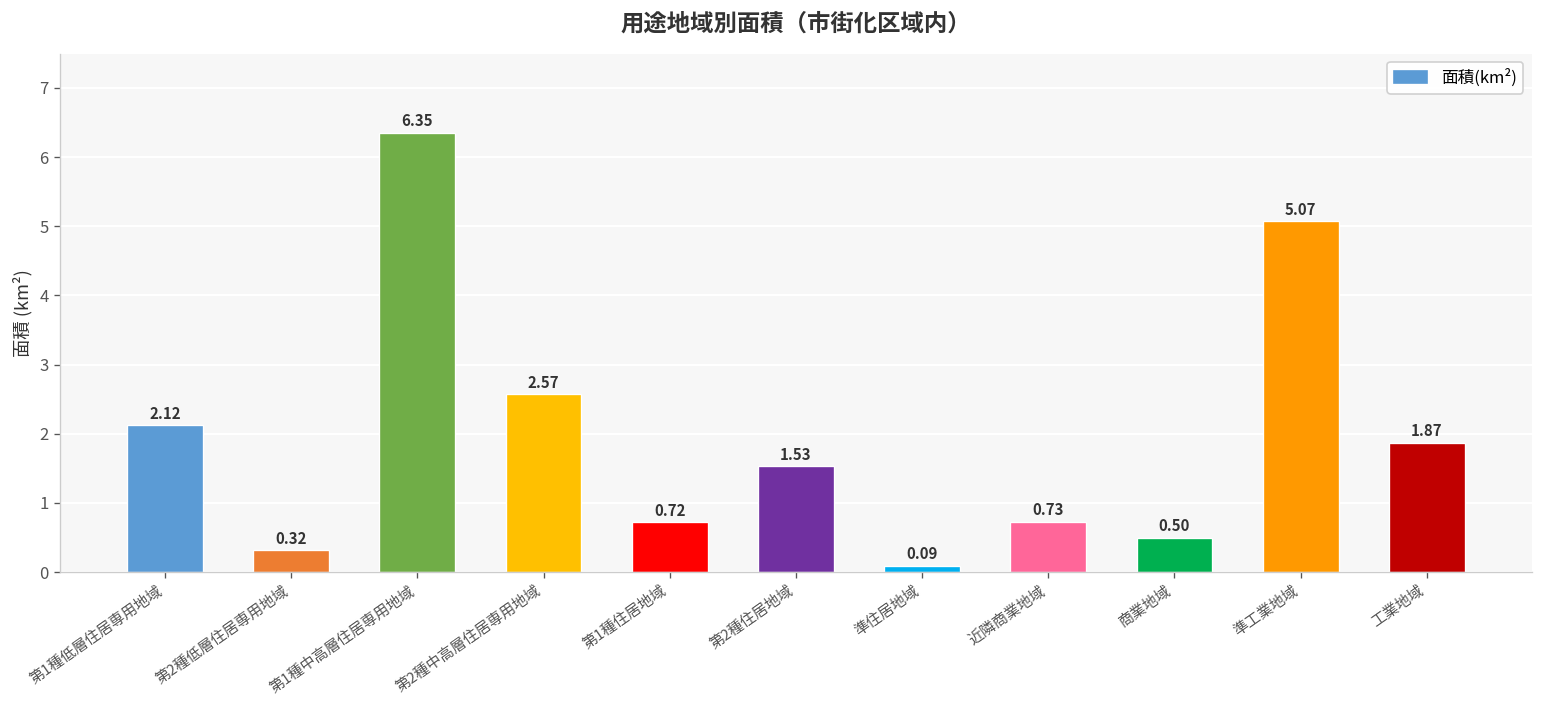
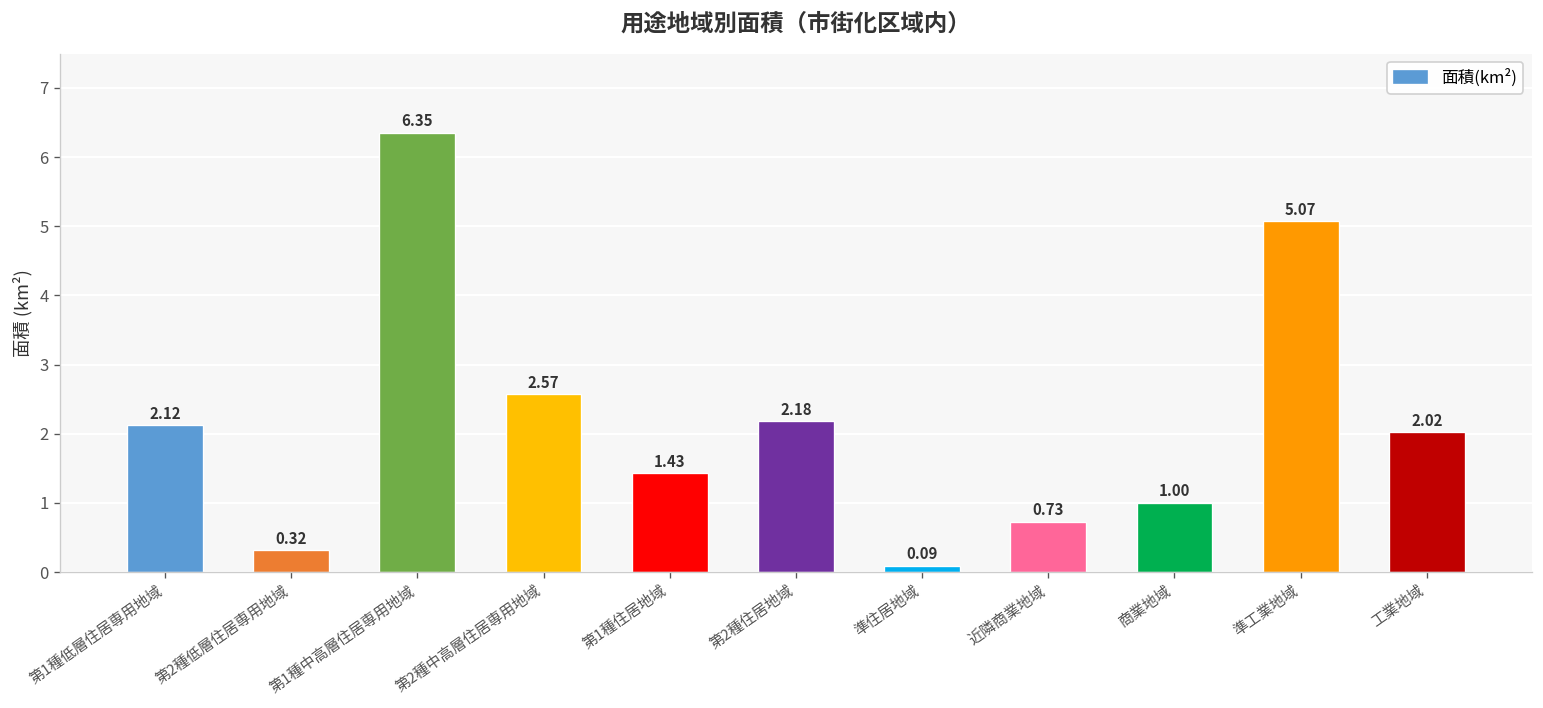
  {
    "第1種低層住居専用地域": 2.12,
    "第2種低層住居専用地域": 0.32,
    "第1種中高層住居専用地域": 6.35,
    "第2種中高層住居専用地域": 2.57,
-   "第1種住居地域": 0.72,
-   "第2種住居地域": 1.53,
+   "第1種住居地域": 1.43,
+   "第2種住居地域": 2.18,
    "準住居地域": 0.09,
    "近隣商業地域": 0.73,
-   "商業地域": 0.50,
+   "商業地域": 1.00,
    "準工業地域": 5.07,
-   "工業地域": 1.87
+   "工業地域": 2.02
  }
